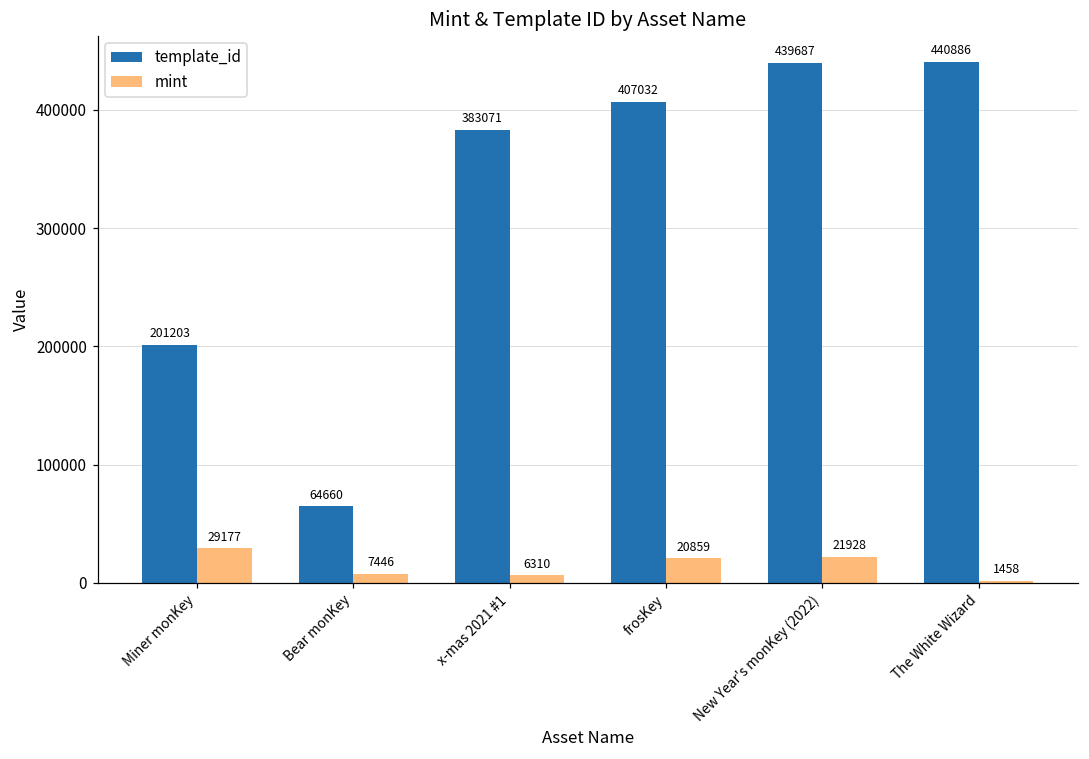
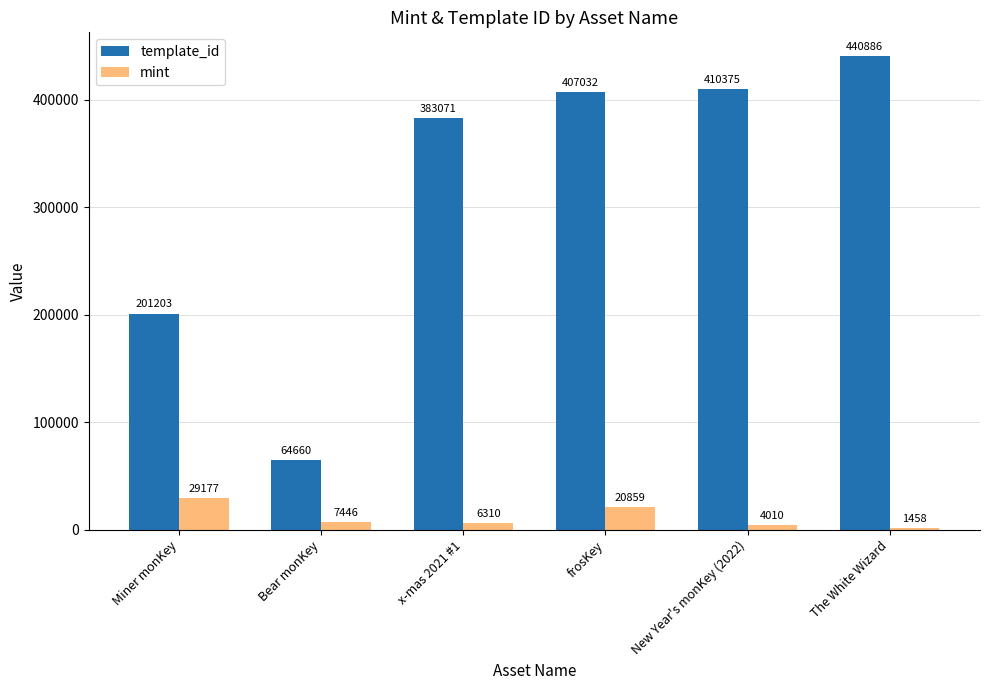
  {
    "template_id": {
      "Miner monKey": 201203,
      "Bear monKey": 64660,
      "x-mas 2021 #1": 383071,
      "frosKey": 407032,
-     "New Year's monKey (2022)": 439687,
+     "New Year's monKey (2022)": 410375,
      "The White Wizard": 440886
    },
    "mint": {
      "Miner monKey": 29177,
      "Bear monKey": 7446,
      "x-mas 2021 #1": 6310,
      "frosKey": 20859,
-     "New Year's monKey (2022)": 21928,
+     "New Year's monKey (2022)": 4010,
      "The White Wizard": 1458
    }
  }
